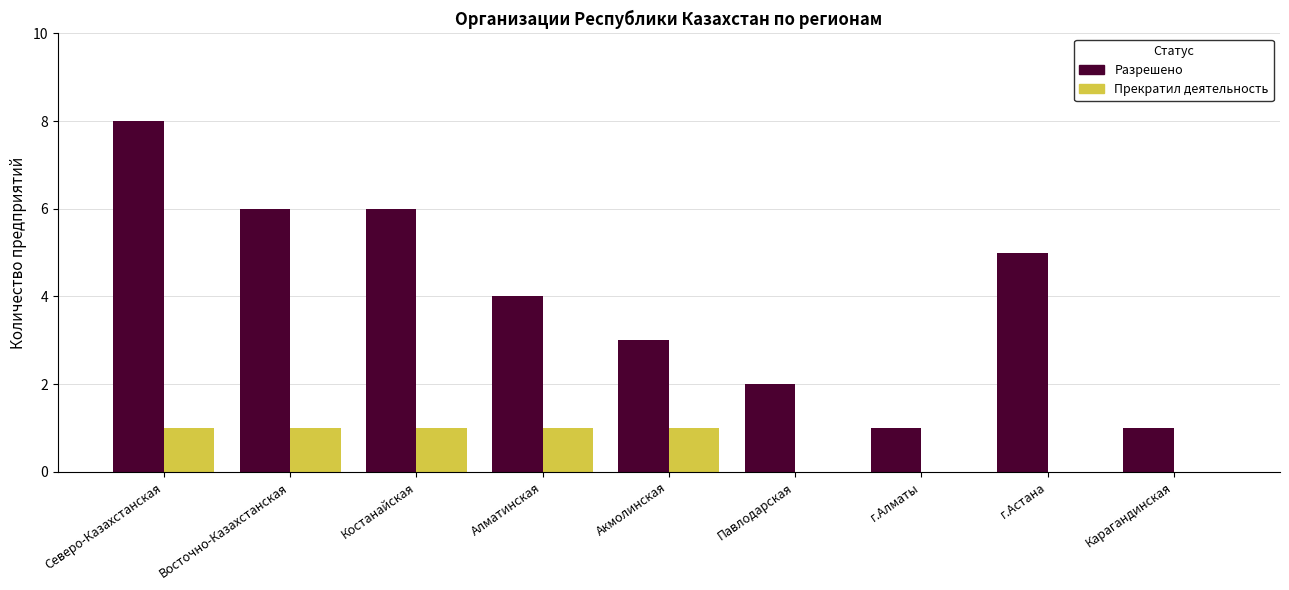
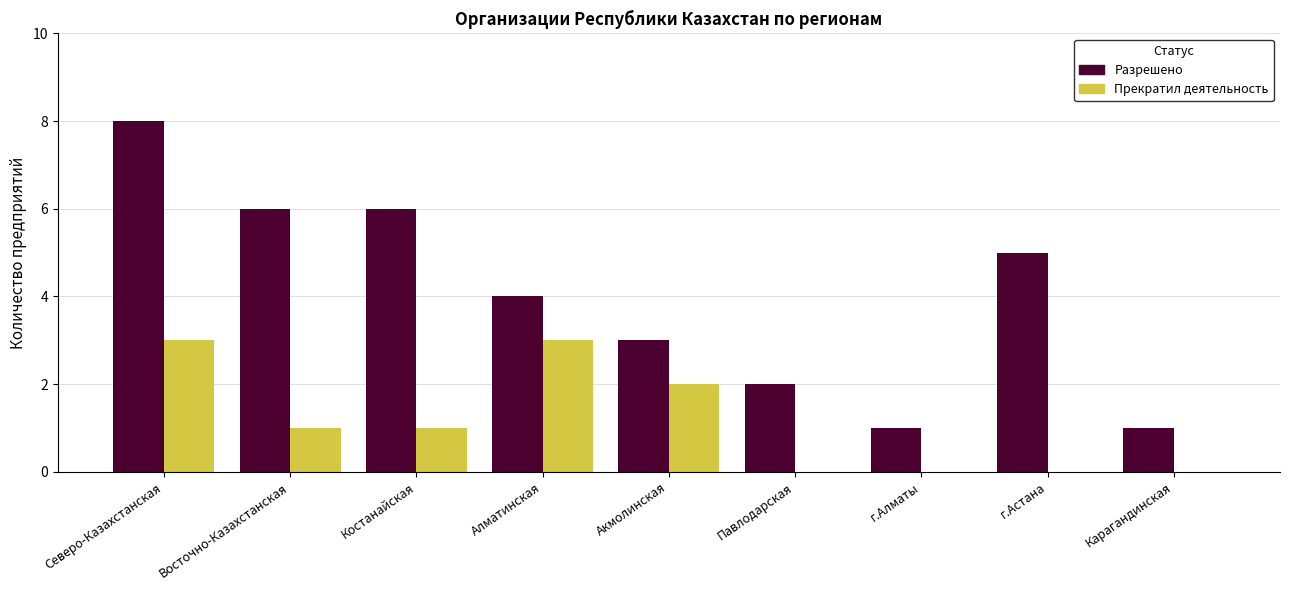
  {
    "Разрешено": {
      "Северо-Казахстанская": 8,
      "Восточно-Казахстанская": 6,
      "Костанайская": 6,
      "Алматинская": 4,
      "Акмолинская": 3,
      "Павлодарская": 2,
      "г.Алматы": 1,
      "г.Астана": 5,
      "Карагандинская": 1
    },
    "Прекратил деятельность": {
-     "Северо-Казахстанская": 1,
+     "Северо-Казахстанская": 3,
      "Восточно-Казахстанская": 1,
      "Костанайская": 1,
-     "Алматинская": 1,
-     "Акмолинская": 1,
+     "Алматинская": 3,
+     "Акмолинская": 2,
      "Павлодарская": 0,
      "г.Алматы": 0,
      "г.Астана": 0,
      "Карагандинская": 0
    }
  }
